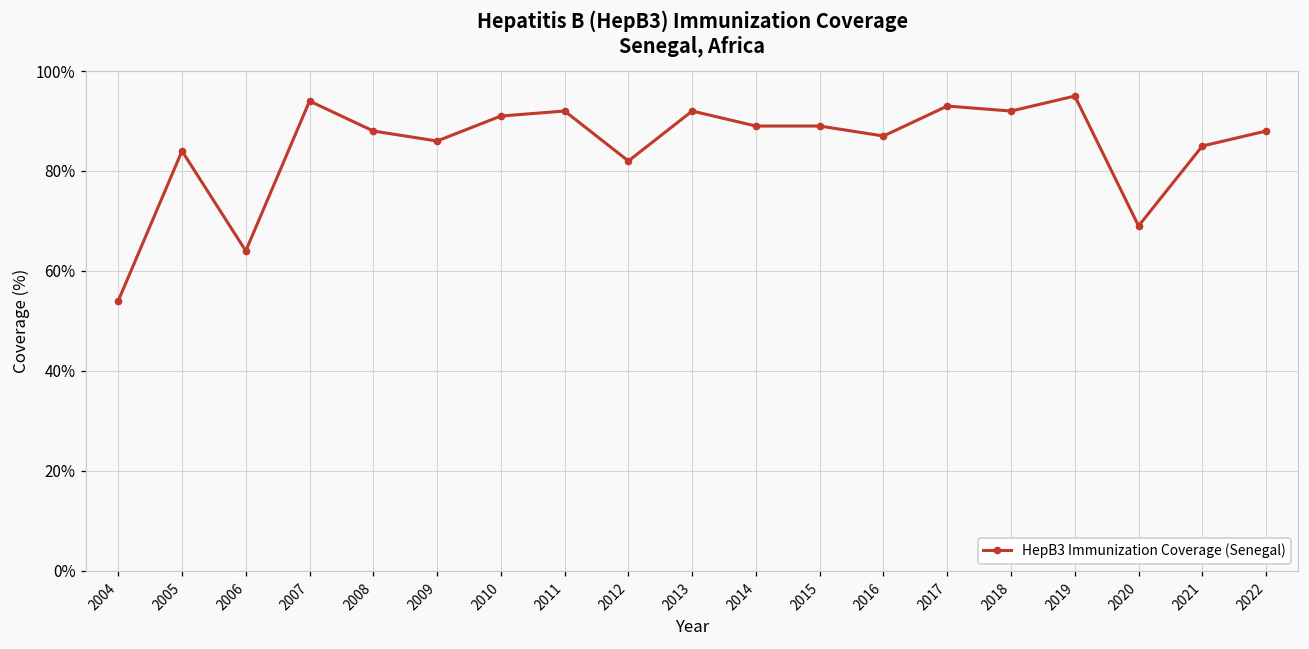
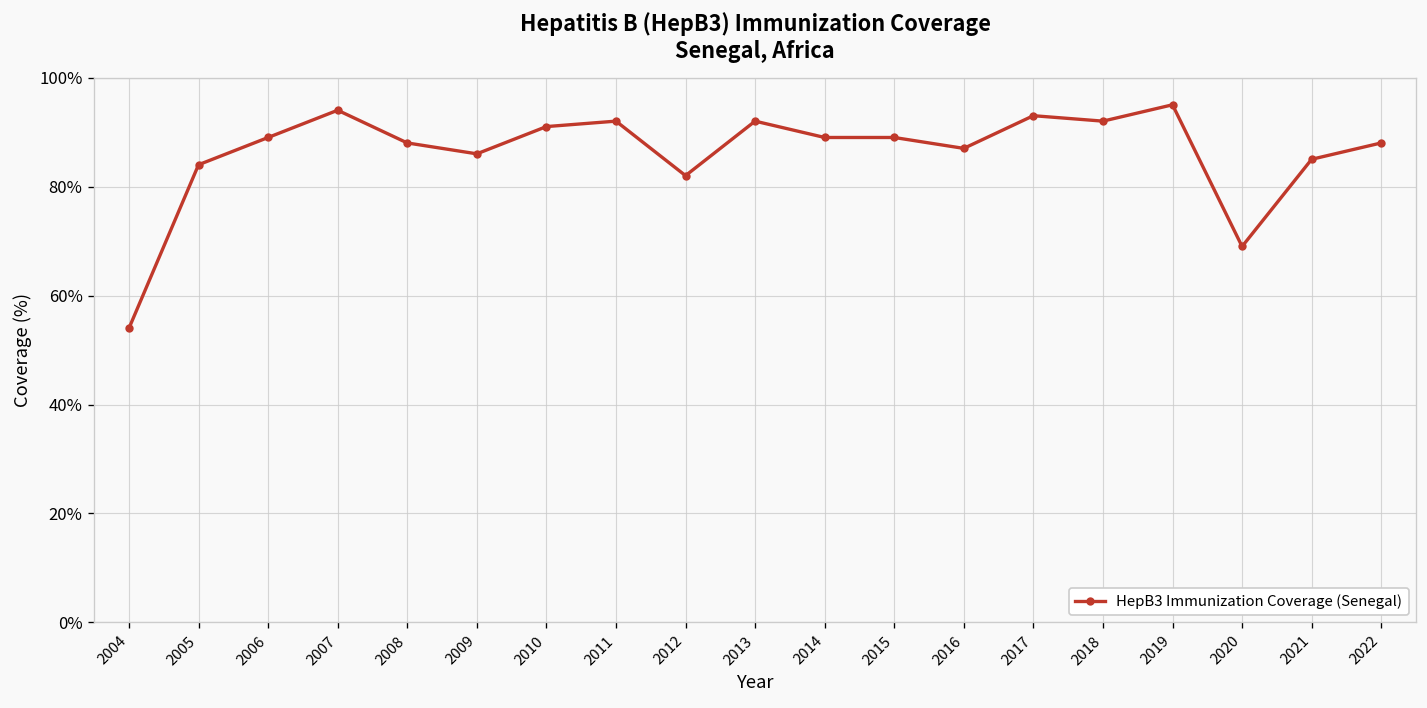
  {
    "2004": "54%",
    "2005": "84%",
-   "2006": "64%",
+   "2006": "89%",
    "2007": "94%",
    "2008": "88%",
    "2009": "86%",
    "2010": "91%",
    "2011": "92%",
    "2012": "82%",
    "2013": "92%",
    "2014": "89%",
    "2015": "89%",
    "2016": "87%",
    "2017": "93%",
    "2018": "92%",
    "2019": "95%",
    "2020": "69%",
    "2021": "85%",
    "2022": "88%"
  }
